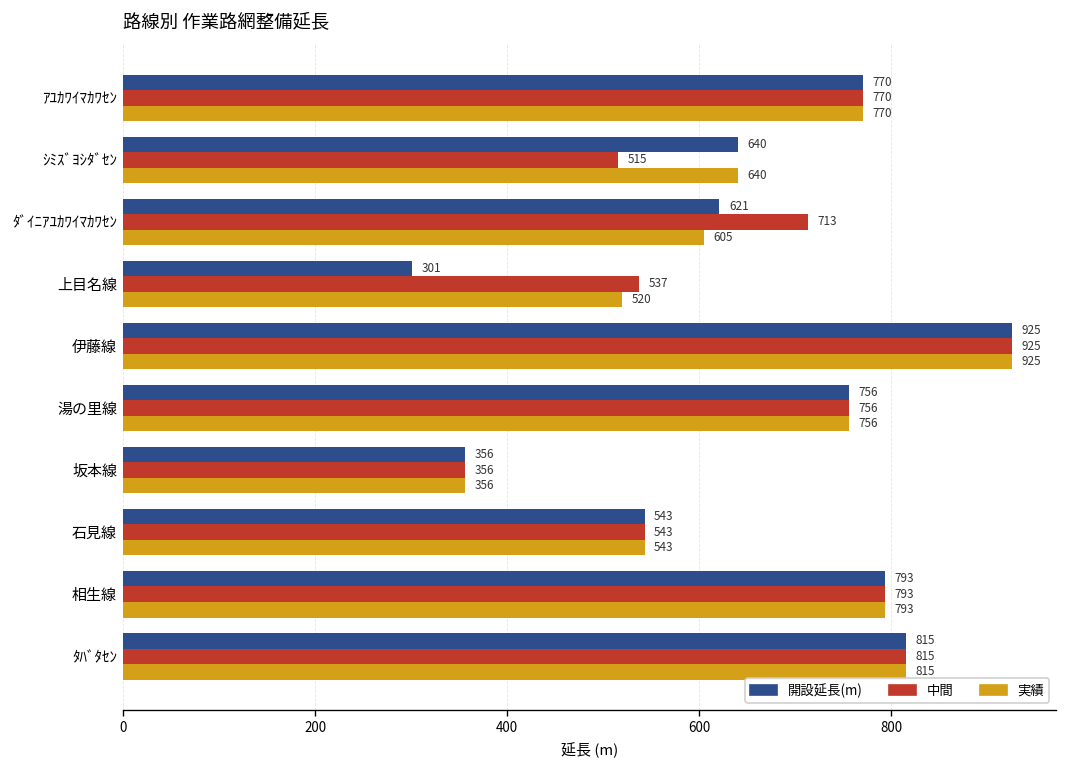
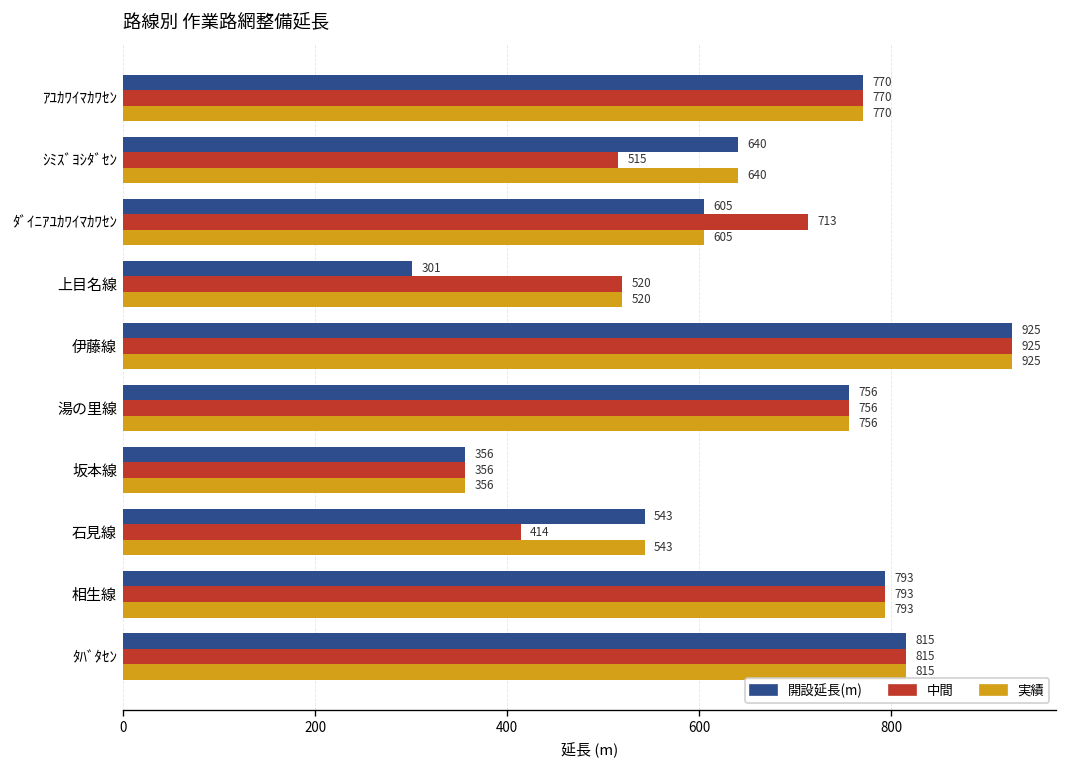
  {
    "開設延長(m)": {
      "ｱﾕｶﾜｲﾏｶﾜｾﾝ": 770,
      "ｼﾐｽﾞﾖｼﾀﾞｾﾝ": 640,
-     "ﾀﾞｲﾆｱﾕｶﾜｲﾏｶﾜｾﾝ": 621,
+     "ﾀﾞｲﾆｱﾕｶﾜｲﾏｶﾜｾﾝ": 605,
      "上目名線": 301,
      "伊藤線": 925,
      "湯の里線": 756,
      "坂本線": 356,
      "石見線": 543,
      "相生線": 793,
      "ﾀﾊﾞﾀｾﾝ": 815
    },
    "中間": {
      "ｱﾕｶﾜｲﾏｶﾜｾﾝ": 770,
      "ｼﾐｽﾞﾖｼﾀﾞｾﾝ": 515,
      "ﾀﾞｲﾆｱﾕｶﾜｲﾏｶﾜｾﾝ": 713,
-     "上目名線": 537,
+     "上目名線": 520,
      "伊藤線": 925,
      "湯の里線": 756,
      "坂本線": 356,
-     "石見線": 543,
+     "石見線": 414,
      "相生線": 793,
      "ﾀﾊﾞﾀｾﾝ": 815
    },
    "実績": {
      "ｱﾕｶﾜｲﾏｶﾜｾﾝ": 770,
      "ｼﾐｽﾞﾖｼﾀﾞｾﾝ": 640,
      "ﾀﾞｲﾆｱﾕｶﾜｲﾏｶﾜｾﾝ": 605,
      "上目名線": 520,
      "伊藤線": 925,
      "湯の里線": 756,
      "坂本線": 356,
      "石見線": 543,
      "相生線": 793,
      "ﾀﾊﾞﾀｾﾝ": 815
    }
  }
